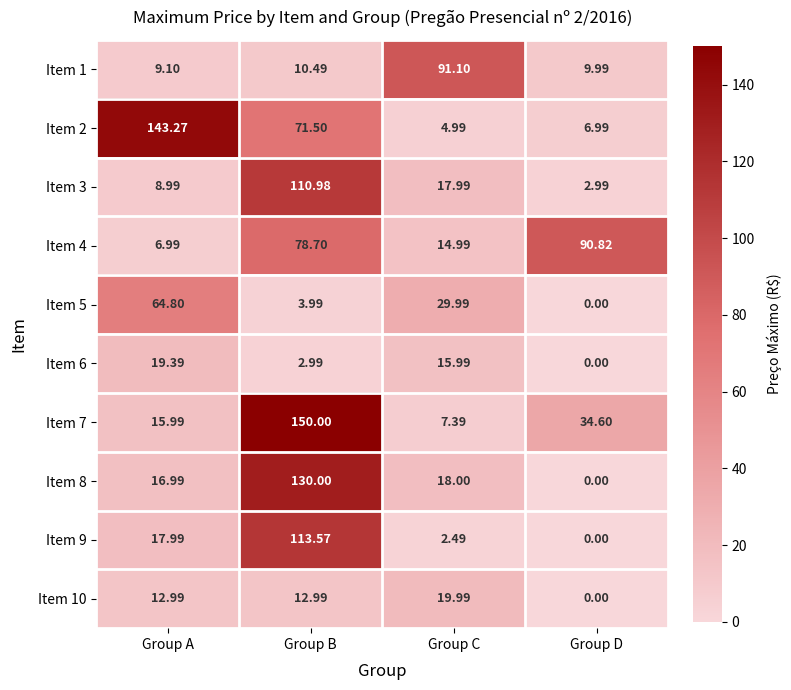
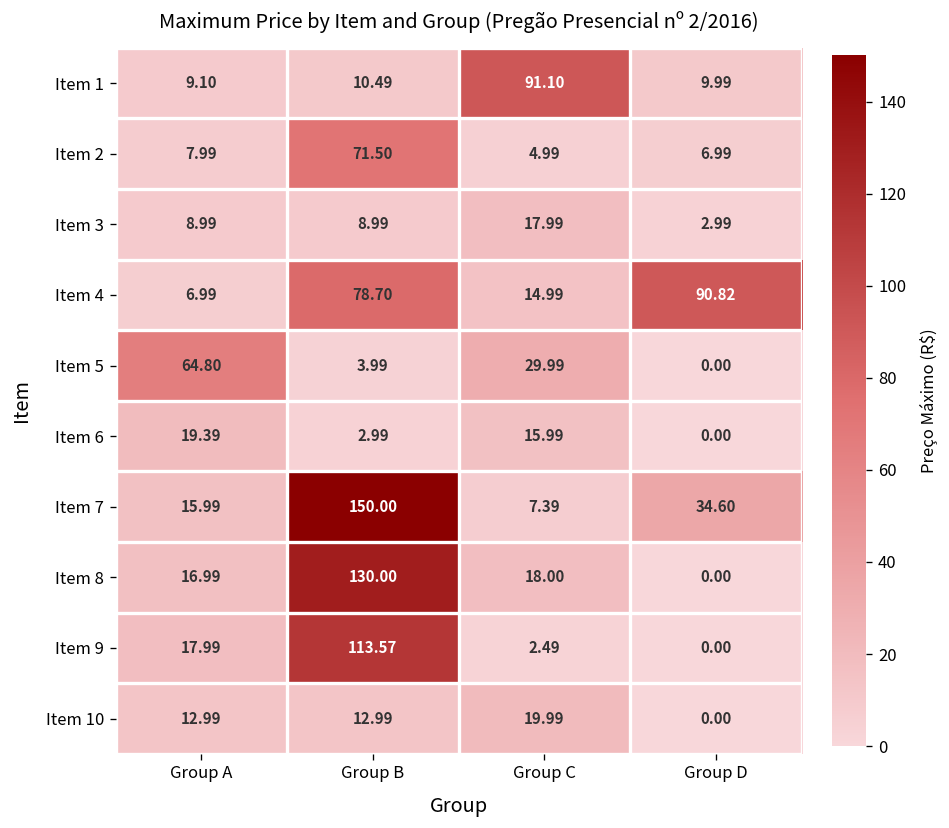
  {
    "Item 1": {
      "Group A": 9.10,
      "Group B": 10.49,
      "Group C": 91.10,
      "Group D": 9.99
    },
    "Item 2": {
-     "Group A": 143.27,
+     "Group A": 7.99,
      "Group B": 71.50,
      "Group C": 4.99,
      "Group D": 6.99
    },
    "Item 3": {
      "Group A": 8.99,
-     "Group B": 110.98,
+     "Group B": 8.99,
      "Group C": 17.99,
      "Group D": 2.99
    },
    "Item 4": {
      "Group A": 6.99,
      "Group B": 78.70,
      "Group C": 14.99,
      "Group D": 90.82
    },
    "Item 5": {
      "Group A": 64.80,
      "Group B": 3.99,
      "Group C": 29.99,
      "Group D": 0.00
    },
    "Item 6": {
      "Group A": 19.39,
      "Group B": 2.99,
      "Group C": 15.99,
      "Group D": 0.00
    },
    "Item 7": {
      "Group A": 15.99,
      "Group B": 150.00,
      "Group C": 7.39,
      "Group D": 34.60
    },
    "Item 8": {
      "Group A": 16.99,
      "Group B": 130.00,
      "Group C": 18.00,
      "Group D": 0.00
    },
    "Item 9": {
      "Group A": 17.99,
      "Group B": 113.57,
      "Group C": 2.49,
      "Group D": 0.00
    },
    "Item 10": {
      "Group A": 12.99,
      "Group B": 12.99,
      "Group C": 19.99,
      "Group D": 0.00
    }
  }
